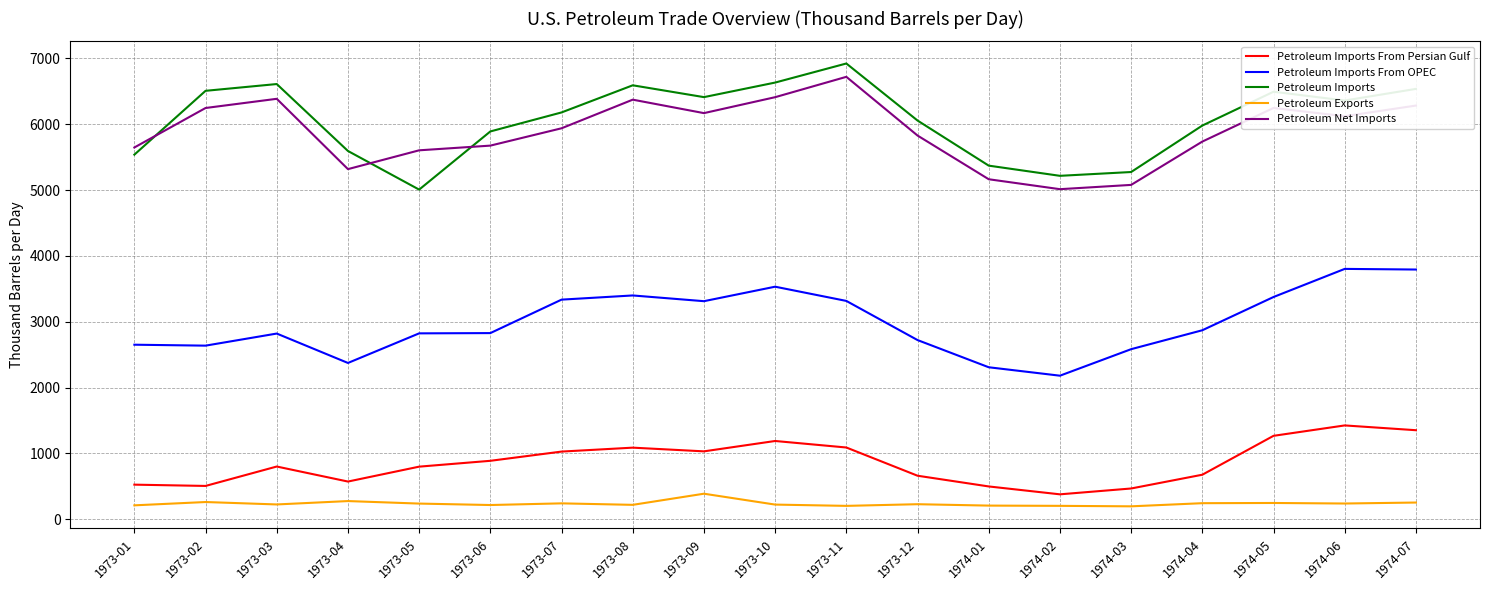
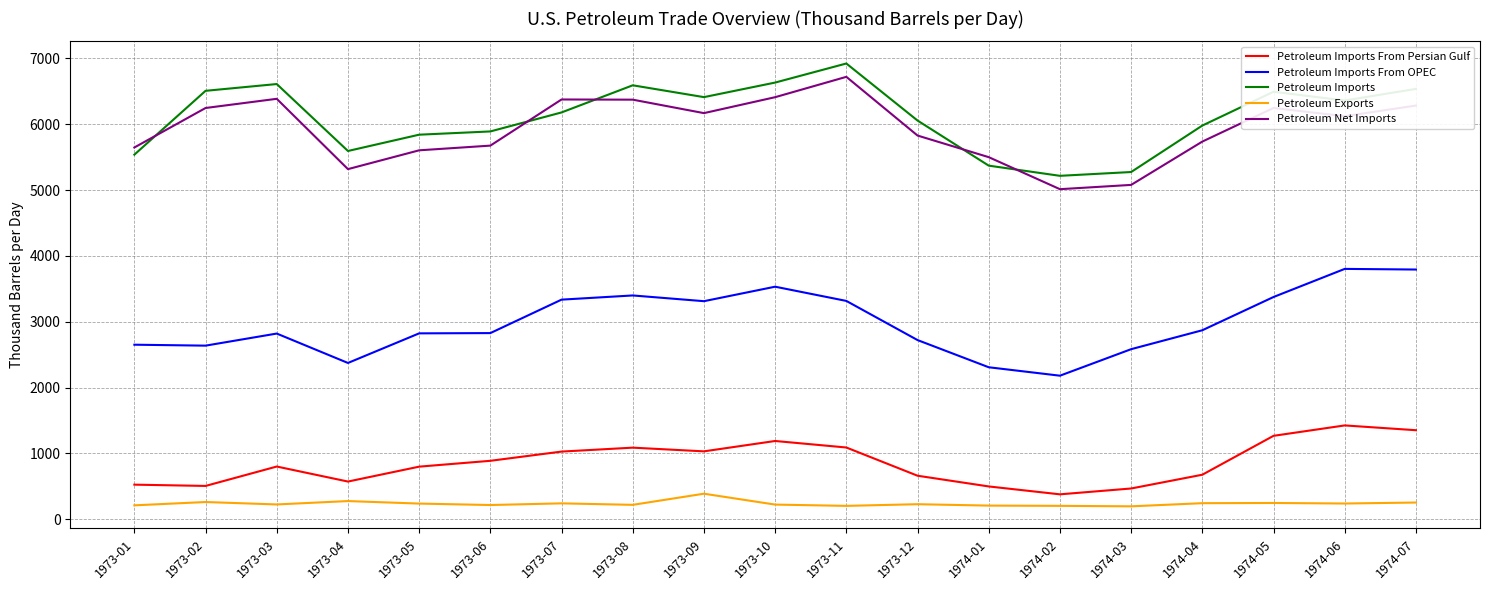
  {
    "Petroleum Imports From Persian Gulf": {
      "1973-01": 500,
      "1973-02": 500,
      "1973-03": 800,
      "1973-04": 600,
      "1973-05": 800,
      "1973-06": 900,
      "1973-07": 1000,
      "1973-08": 1100,
      "1973-09": 1000,
      "1973-10": 1200,
      "1973-11": 1100,
      "1973-12": 700,
      "1974-01": 500,
      "1974-02": 400,
      "1974-03": 500,
      "1974-04": 700,
      "1974-05": 1300,
      "1974-06": 1400,
      "1974-07": 1400
    },
    "Petroleum Imports From OPEC": {
      "1973-01": 2700,
      "1973-02": 2600,
      "1973-03": 2800,
      "1973-04": 2400,
      "1973-05": 2800,
      "1973-06": 2800,
      "1973-07": 3300,
      "1973-08": 3400,
      "1973-09": 3300,
      "1973-10": 3500,
      "1973-11": 3300,
      "1973-12": 2700,
      "1974-01": 2300,
      "1974-02": 2200,
      "1974-03": 2600,
      "1974-04": 2900,
      "1974-05": 3400,
      "1974-06": 3800,
      "1974-07": 3800
    },
    "Petroleum Imports": {
      "1973-01": 5500,
      "1973-02": 6500,
      "1973-03": 6600,
      "1973-04": 5600,
-     "1973-05": 5000,
+     "1973-05": 5800,
      "1973-06": 5900,
      "1973-07": 6200,
      "1973-08": 6600,
      "1973-09": 6400,
      "1973-10": 6600,
      "1973-11": 6900,
      "1973-12": 6100,
      "1974-01": 5400,
      "1974-02": 5200,
      "1974-03": 5300,
      "1974-04": 6000
    },
    "Petroleum Exports": {
      "1973-01": 200,
      "1973-02": 300,
      "1973-03": 200,
      "1973-04": 300,
      "1973-05": 200,
      "1973-06": 200,
      "1973-07": 200,
      "1973-08": 200,
      "1973-09": 400,
      "1973-10": 200,
      "1973-11": 200,
      "1973-12": 200,
      "1974-01": 200,
      "1974-02": 200,
      "1974-03": 200,
      "1974-04": 200,
      "1974-05": 200,
      "1974-06": 200,
      "1974-07": 300
    },
    "Petroleum Net Imports": {
      "1973-01": 5600,
      "1973-02": 6200,
      "1973-03": 6400,
      "1973-04": 5300,
      "1973-05": 5600,
      "1973-06": 5700,
-     "1973-07": 5900,
+     "1973-07": 6400,
      "1973-08": 6400,
      "1973-09": 6200,
      "1973-10": 6400,
      "1973-11": 6700,
      "1973-12": 5800,
-     "1974-01": 5200,
+     "1974-01": 5500,
      "1974-02": 5000,
      "1974-03": 5100,
      "1974-04": 5700
    }
  }
